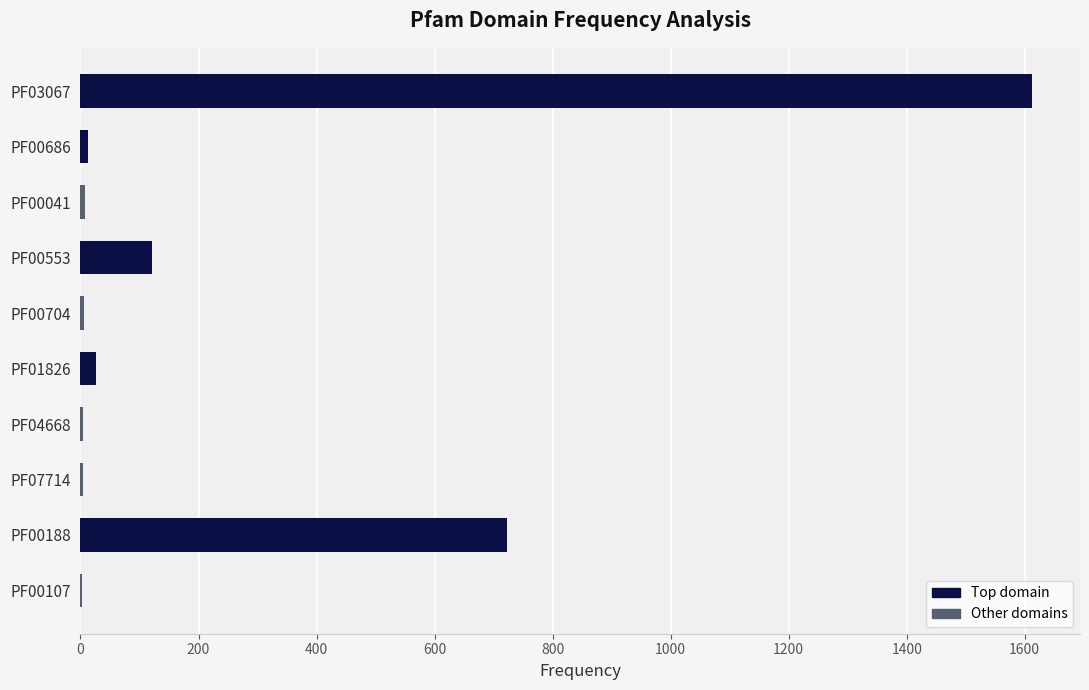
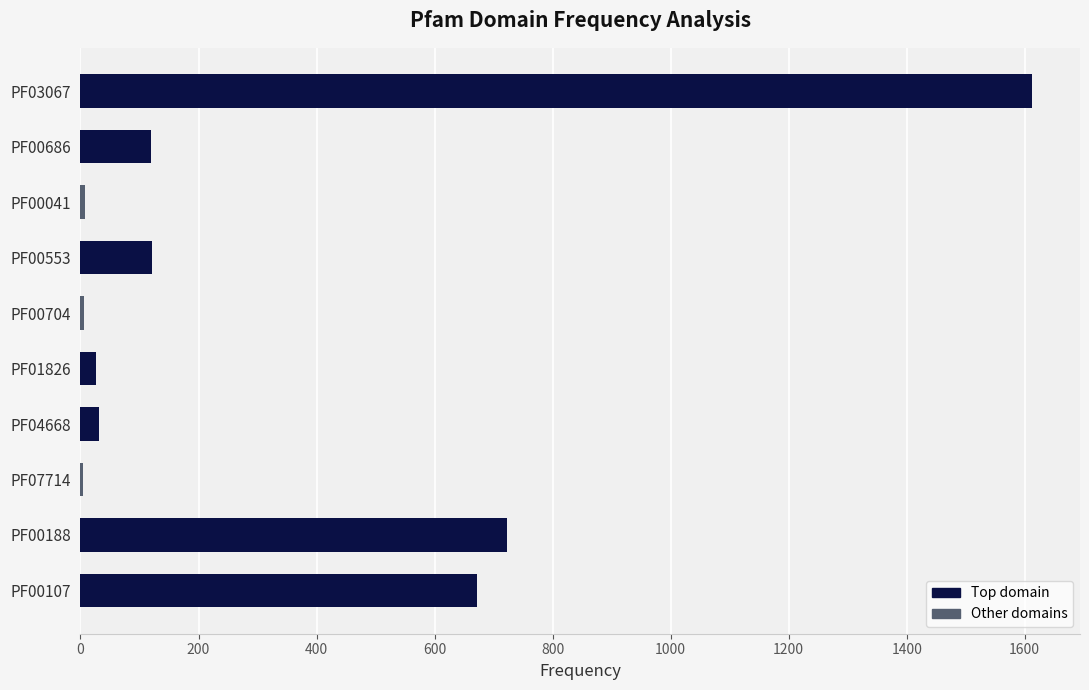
  {
    "PF03067": 1610,
-   "PF00686": 10,
+   "PF00686": 120,
    "PF00041": 10,
    "PF00553": 120,
    "PF00704": 10,
    "PF01826": 30,
-   "PF04668": 10,
+   "PF04668": 30,
    "PF00188": 720,
-   "PF00107": 0
+   "PF00107": 670
  }
